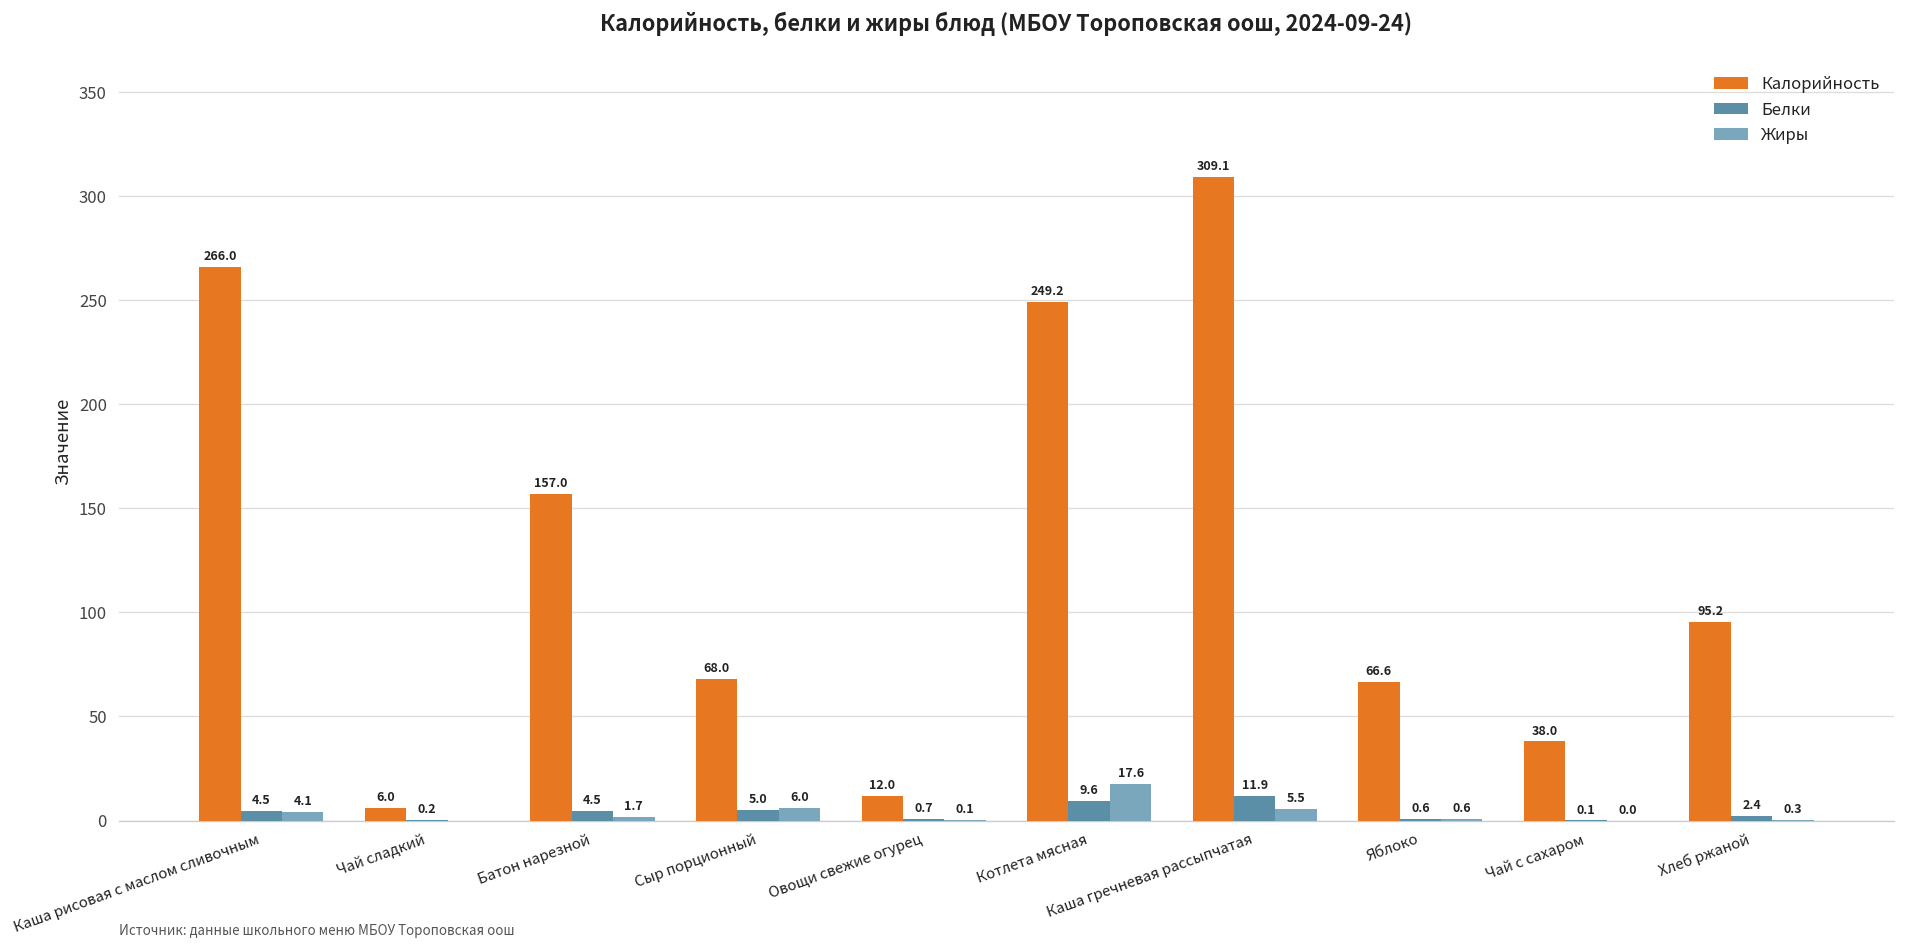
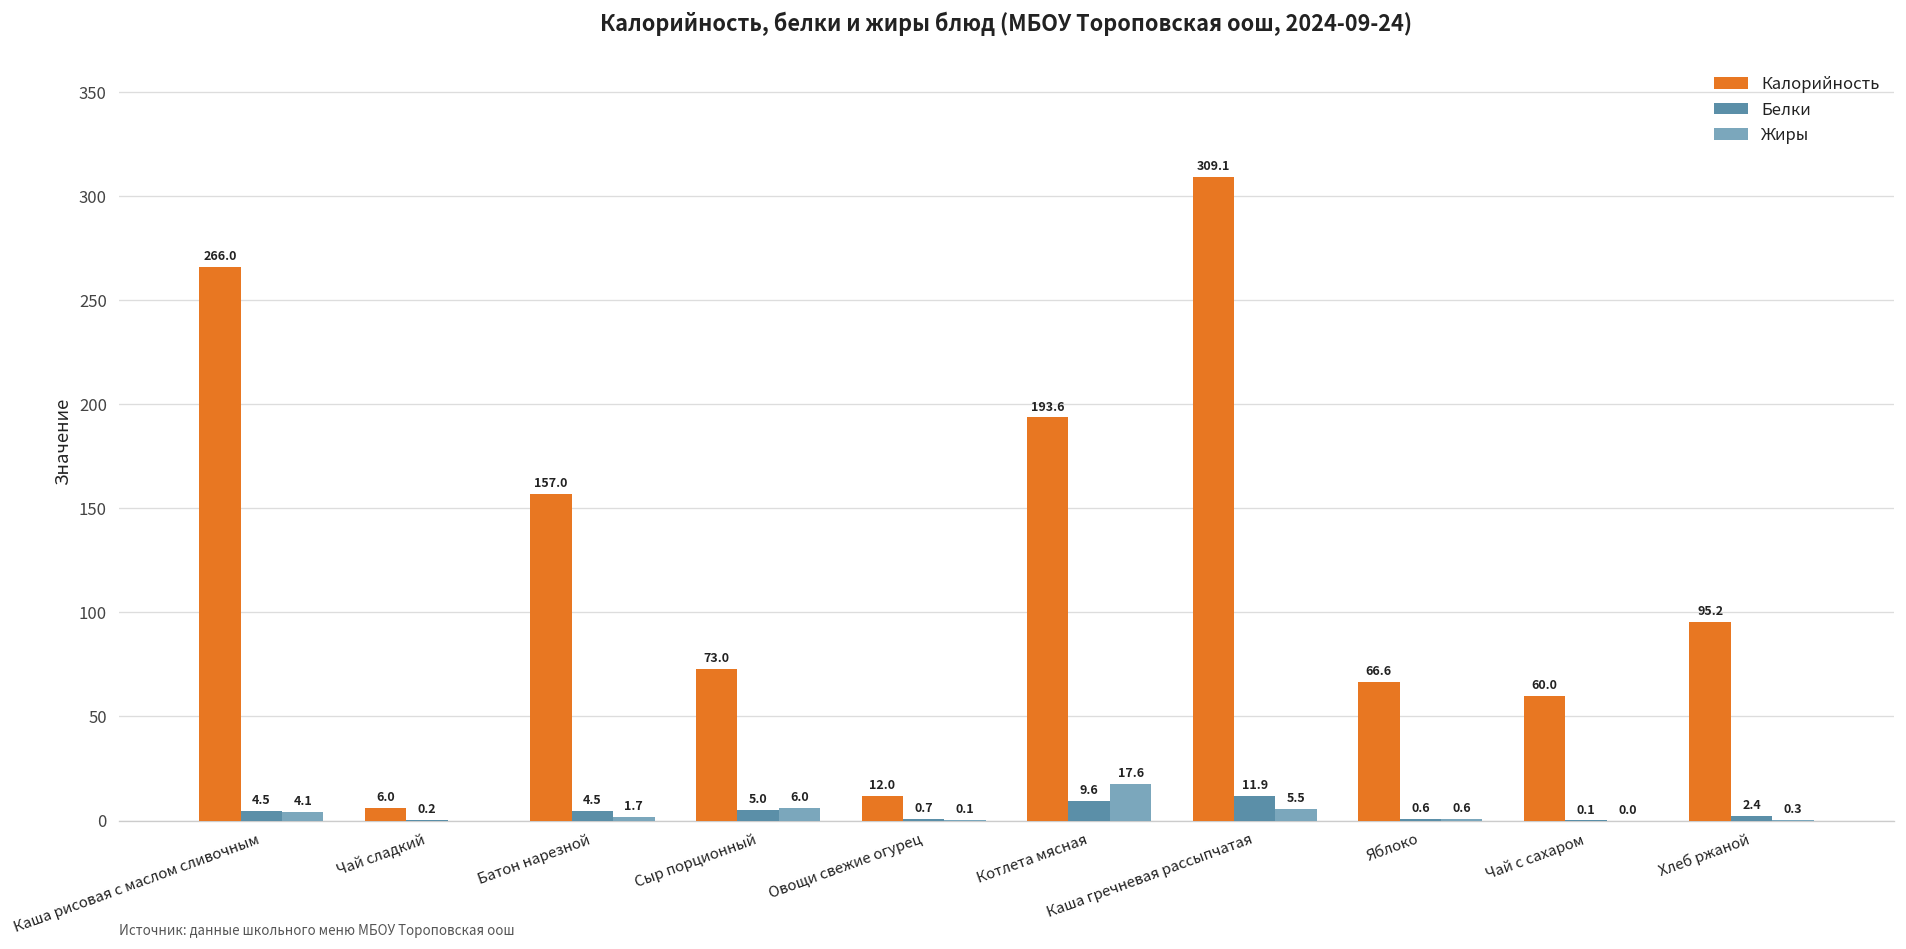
  {
    "Калорийность": {
      "Каша рисовая с маслом сливочным": 266.0,
      "Чай сладкий": 6.0,
      "Батон нарезной": 157.0,
-     "Сыр порционный": 68.0,
+     "Сыр порционный": 73.0,
      "Овощи свежие огурец": 12.0,
-     "Котлета мясная": 249.2,
+     "Котлета мясная": 193.6,
      "Каша гречневая рассыпчатая": 309.1,
      "Яблоко": 66.6,
-     "Чай с сахаром": 38.0,
+     "Чай с сахаром": 60.0,
      "Хлеб ржаной": 95.2
    }
  }
